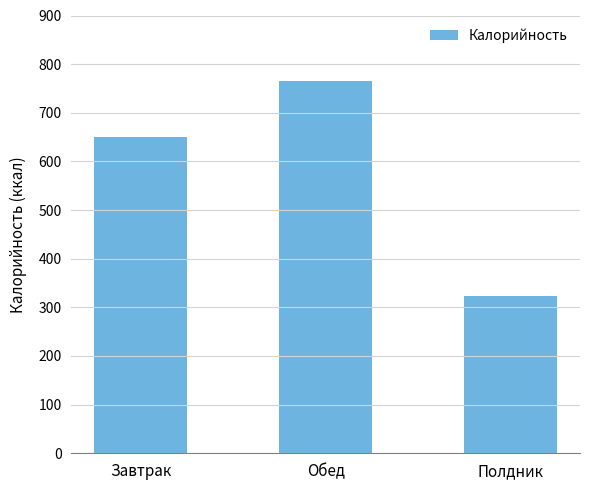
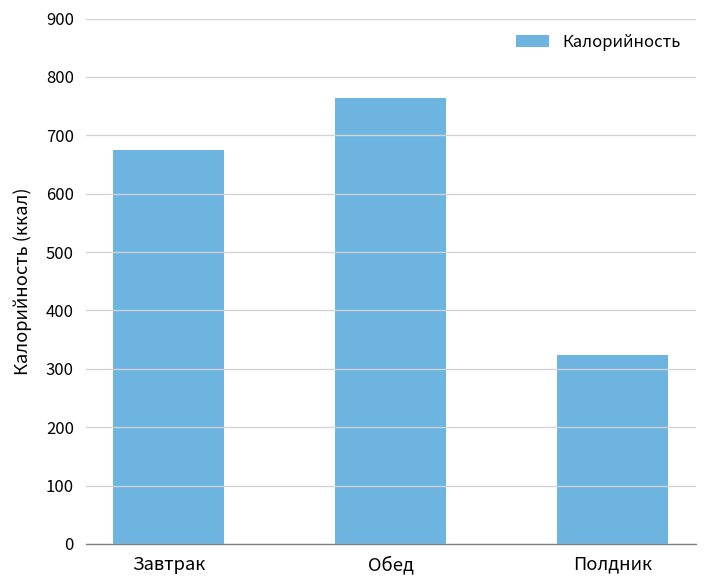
  {
-   "Завтрак": 650,
+   "Завтрак": 670,
    "Обед": 760,
    "Полдник": 320
  }
